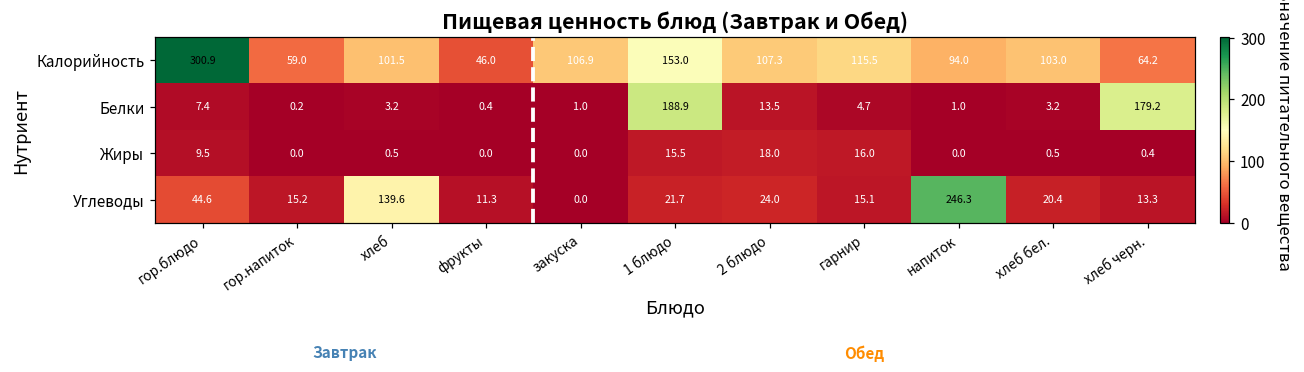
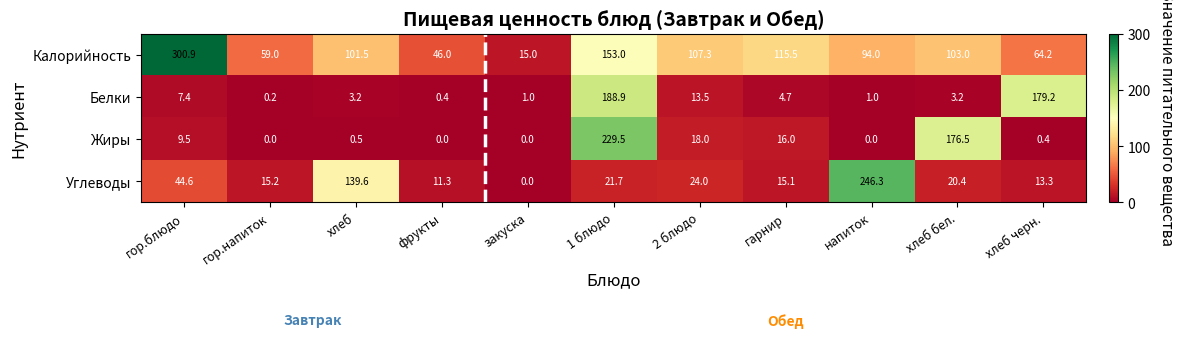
  {
    "Калорийность": {
      "гор.блюдо": 300.9,
      "гор.напиток": 59.0,
      "хлеб": 101.5,
      "фрукты": 46.0,
-     "закуска": 106.9,
+     "закуска": 15.0,
      "1 блюдо": 153.0,
      "2 блюдо": 107.3,
      "гарнир": 115.5,
      "напиток": 94.0,
      "хлеб бел.": 103.0,
      "хлеб черн.": 64.2
    },
    "Белки": {
      "гор.блюдо": 7.4,
      "гор.напиток": 0.2,
      "хлеб": 3.2,
      "фрукты": 0.4,
      "закуска": 1.0,
      "1 блюдо": 188.9,
      "2 блюдо": 13.5,
      "гарнир": 4.7,
      "напиток": 1.0,
      "хлеб бел.": 3.2,
      "хлеб черн.": 179.2
    },
    "Жиры": {
      "гор.блюдо": 9.5,
      "гор.напиток": 0.0,
      "хлеб": 0.5,
      "фрукты": 0.0,
      "закуска": 0.0,
-     "1 блюдо": 15.5,
+     "1 блюдо": 229.5,
      "2 блюдо": 18.0,
      "гарнир": 16.0,
      "напиток": 0.0,
-     "хлеб бел.": 0.5,
+     "хлеб бел.": 176.5,
      "хлеб черн.": 0.4
    },
    "Углеводы": {
      "гор.блюдо": 44.6,
      "гор.напиток": 15.2,
      "хлеб": 139.6,
      "фрукты": 11.3,
      "закуска": 0.0,
      "1 блюдо": 21.7,
      "2 блюдо": 24.0,
      "гарнир": 15.1,
      "напиток": 246.3,
      "хлеб бел.": 20.4,
      "хлеб черн.": 13.3
    }
  }
